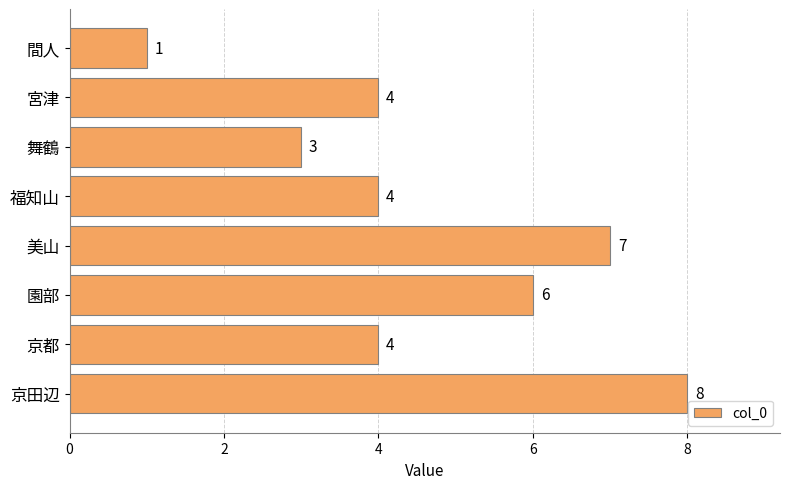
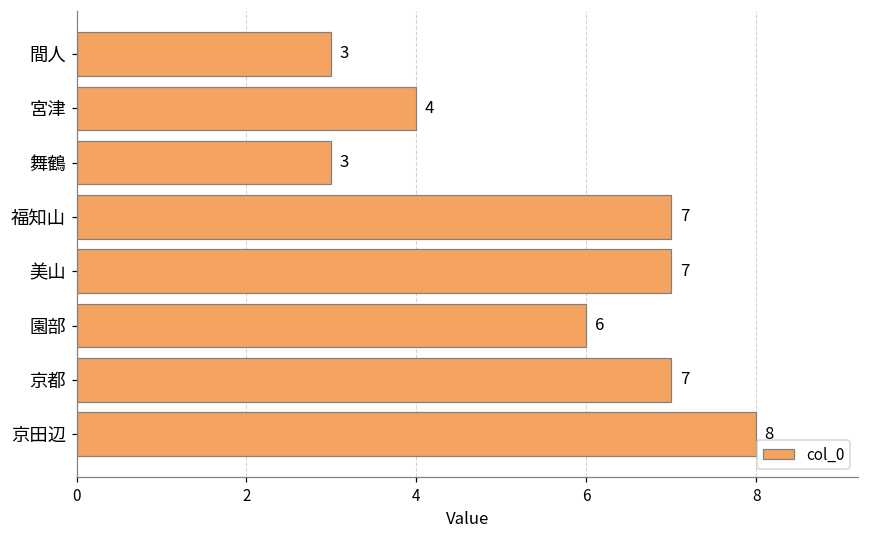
  {
-   "間人": 1,
+   "間人": 3,
    "宮津": 4,
    "舞鶴": 3,
-   "福知山": 4,
+   "福知山": 7,
    "美山": 7,
    "園部": 6,
-   "京都": 4
+   "京都": 7
  }
